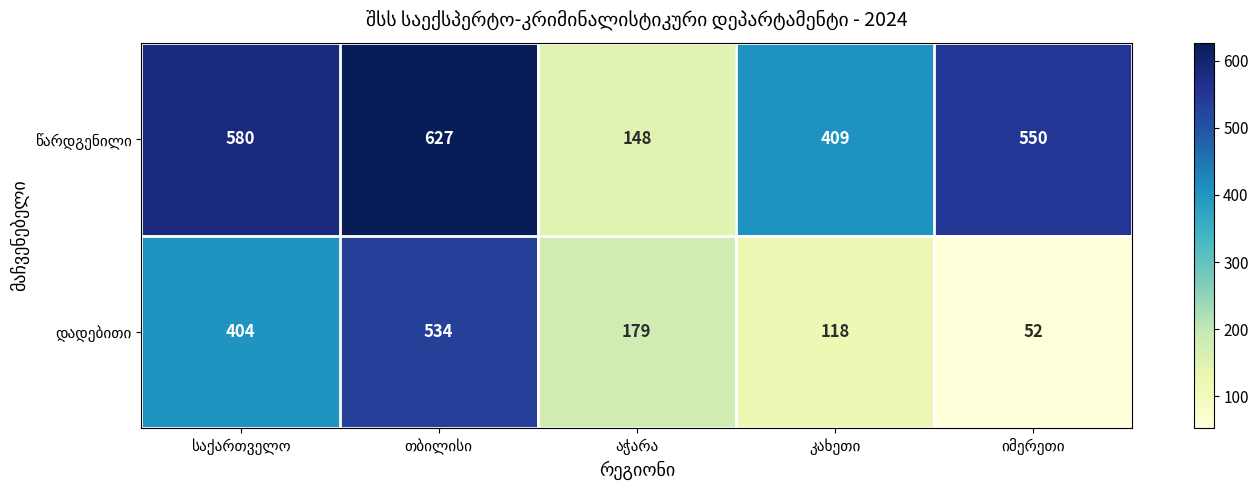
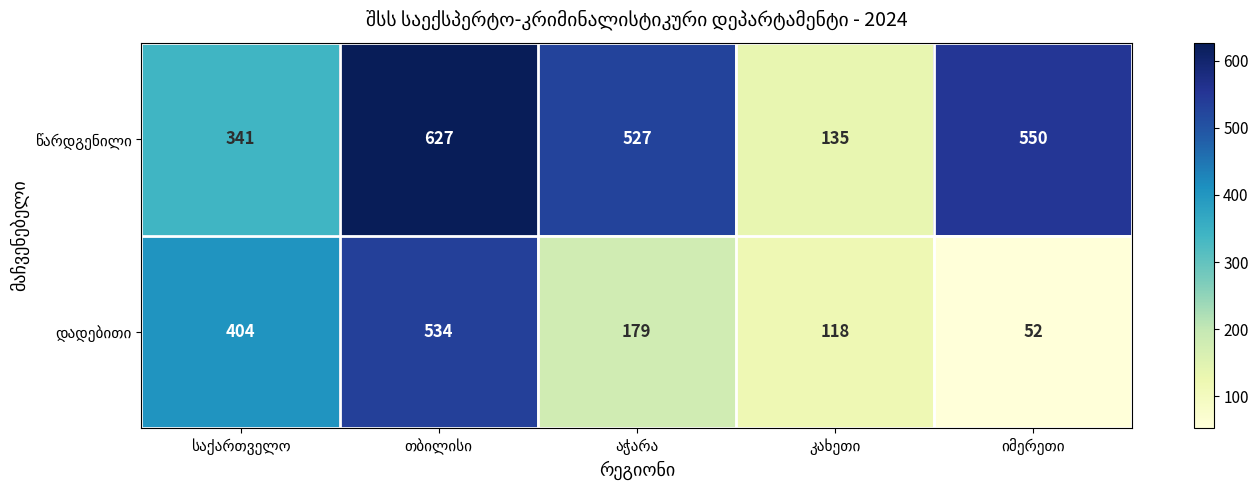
  {
    "წარდგენილი": {
-     "საქართველო": 580,
+     "საქართველო": 341,
      "თბილისი": 627,
-     "აჭარა": 148,
-     "კახეთი": 409,
+     "აჭარა": 527,
+     "კახეთი": 135,
      "იმერეთი": 550
    },
    "დადებითი": {
      "საქართველო": 404,
      "თბილისი": 534,
      "აჭარა": 179,
      "კახეთი": 118,
      "იმერეთი": 52
    }
  }
